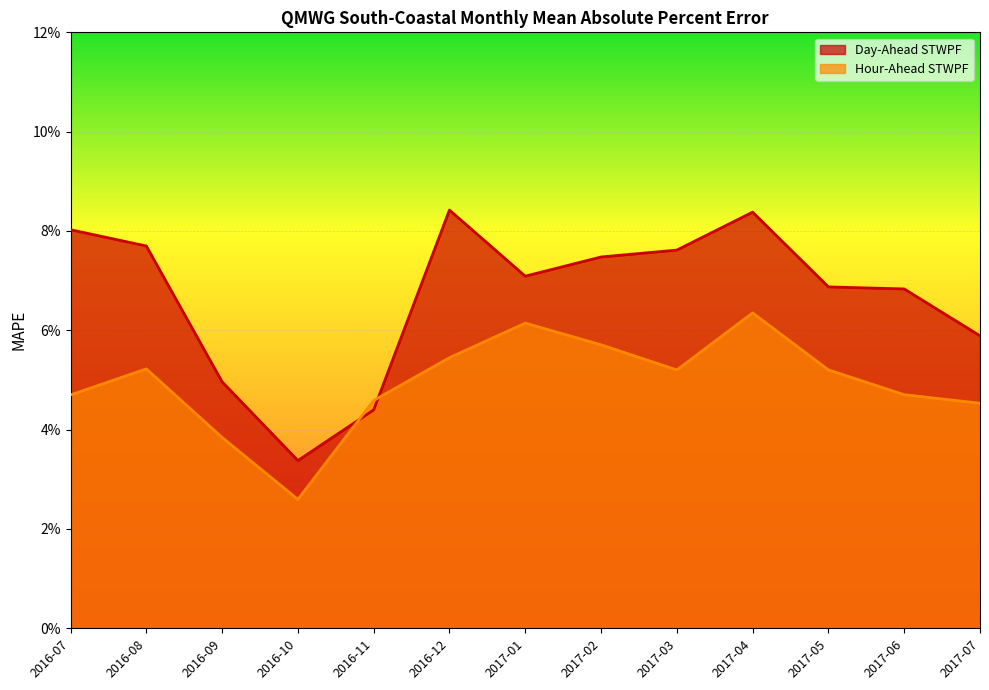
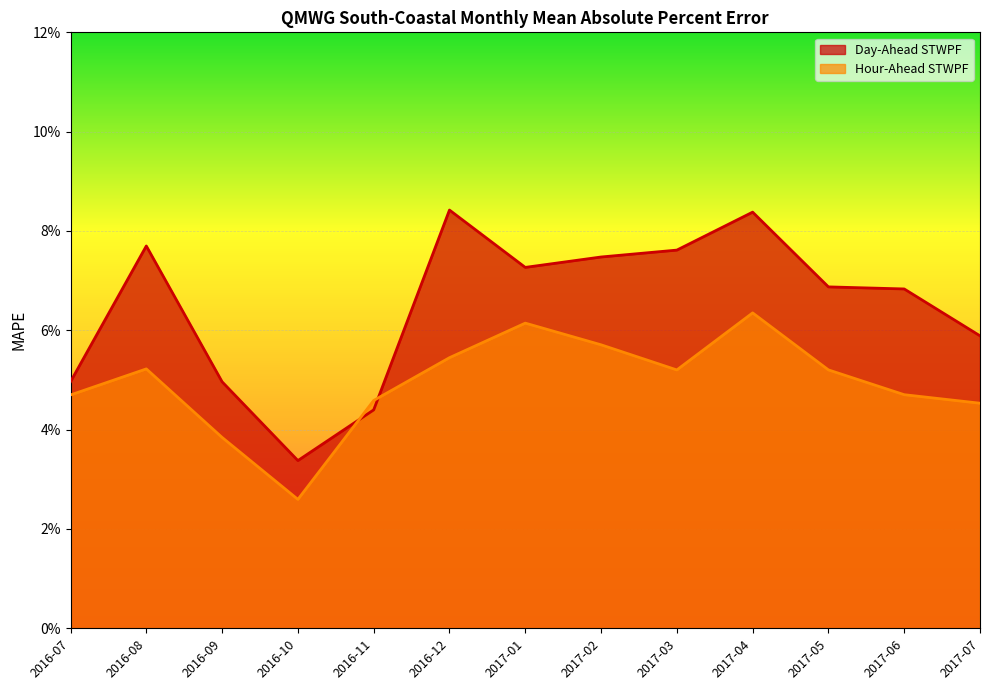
  {
    "Day-Ahead STWPF": {
-     "2016-07": "8.0%",
+     "2016-07": "5.0%",
      "2016-08": "7.7%",
      "2016-09": "5.0%",
      "2016-10": "3.4%",
      "2016-11": "4.4%",
      "2016-12": "8.4%",
-     "2017-01": "7.1%",
+     "2017-01": "7.3%",
      "2017-02": "7.5%",
      "2017-03": "7.6%",
      "2017-04": "8.4%",
      "2017-05": "6.9%",
      "2017-06": "6.8%",
      "2017-07": "5.9%"
    },
    "Hour-Ahead STWPF": {
      "2016-07": "4.7%",
      "2016-08": "5.2%",
      "2016-09": "3.8%",
      "2016-10": "2.6%",
      "2016-11": "4.6%",
      "2016-12": "5.4%",
      "2017-01": "6.1%",
      "2017-02": "5.7%",
      "2017-03": "5.2%",
      "2017-04": "6.4%",
      "2017-05": "5.2%",
      "2017-06": "4.7%",
      "2017-07": "4.5%"
    }
  }
